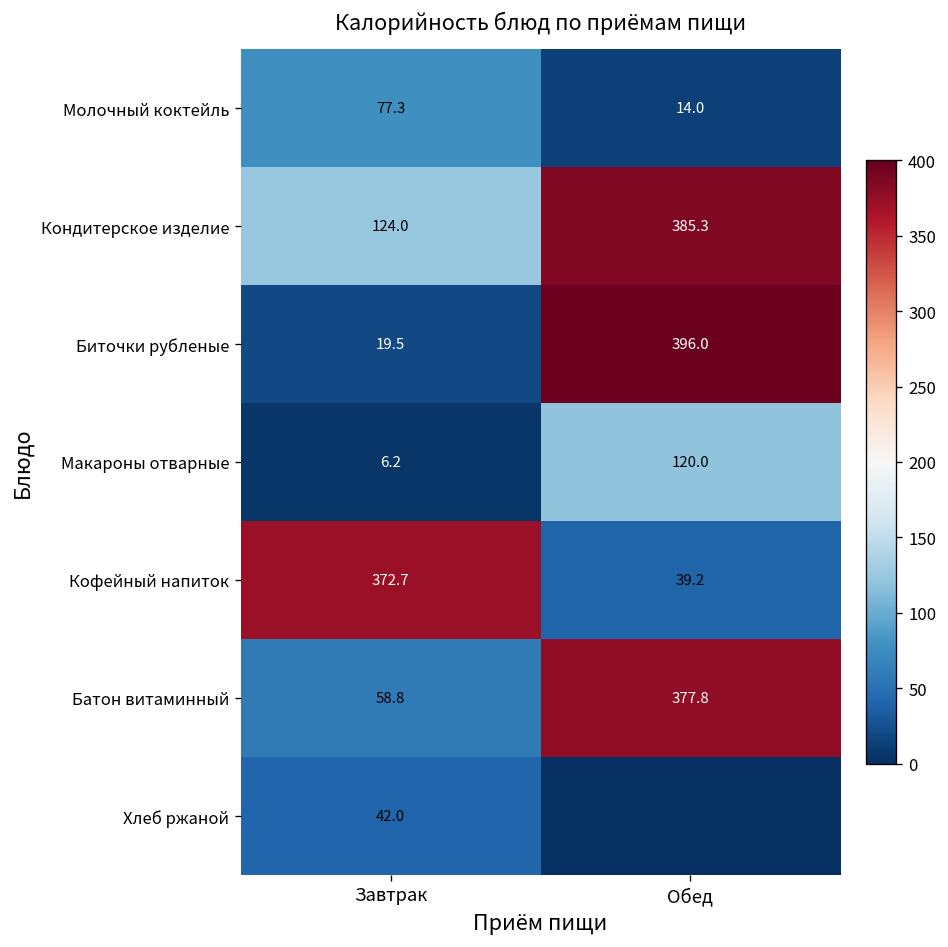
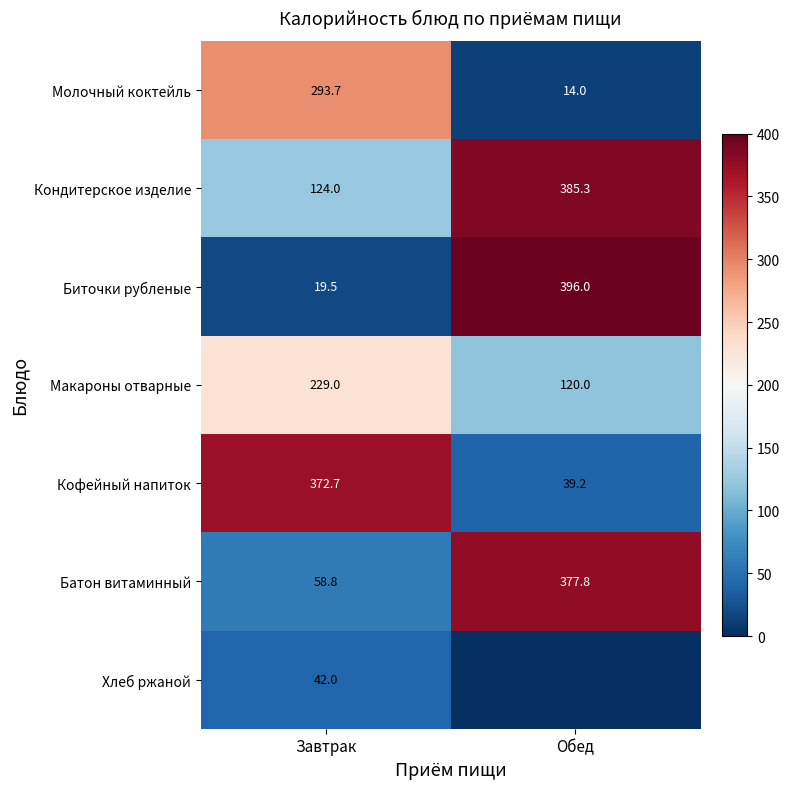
  {
    "Молочный коктейль": {
-     "Завтрак": 77.3,
+     "Завтрак": 293.7,
      "Обед": 14.0
    },
    "Кондитерское изделие": {
      "Завтрак": 124.0,
      "Обед": 385.3
    },
    "Биточки рубленые": {
      "Завтрак": 19.5,
      "Обед": 396.0
    },
    "Макароны отварные": {
-     "Завтрак": 6.2,
+     "Завтрак": 229.0,
      "Обед": 120.0
    },
    "Кофейный напиток": {
      "Завтрак": 372.7,
      "Обед": 39.2
    },
    "Батон витаминный": {
      "Завтрак": 58.8,
      "Обед": 377.8
    },
    "Хлеб ржаной": {
      "Завтрак": 42.0
    }
  }
